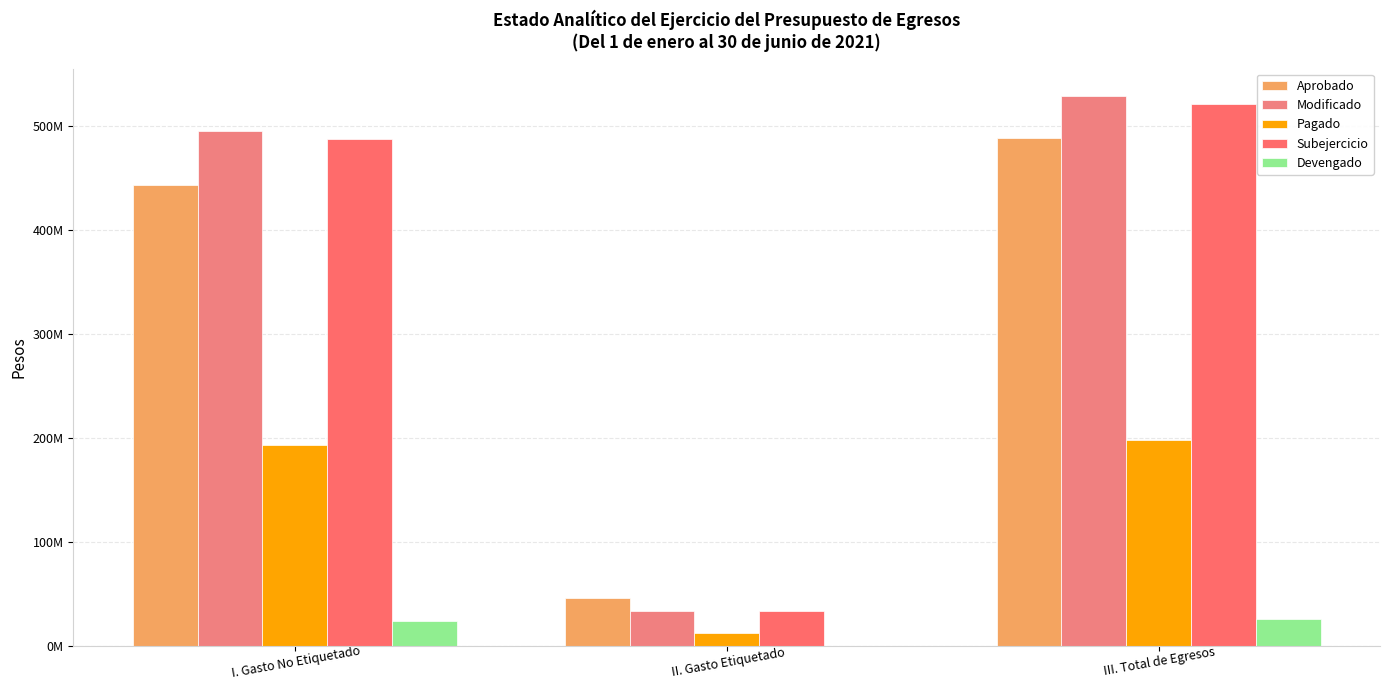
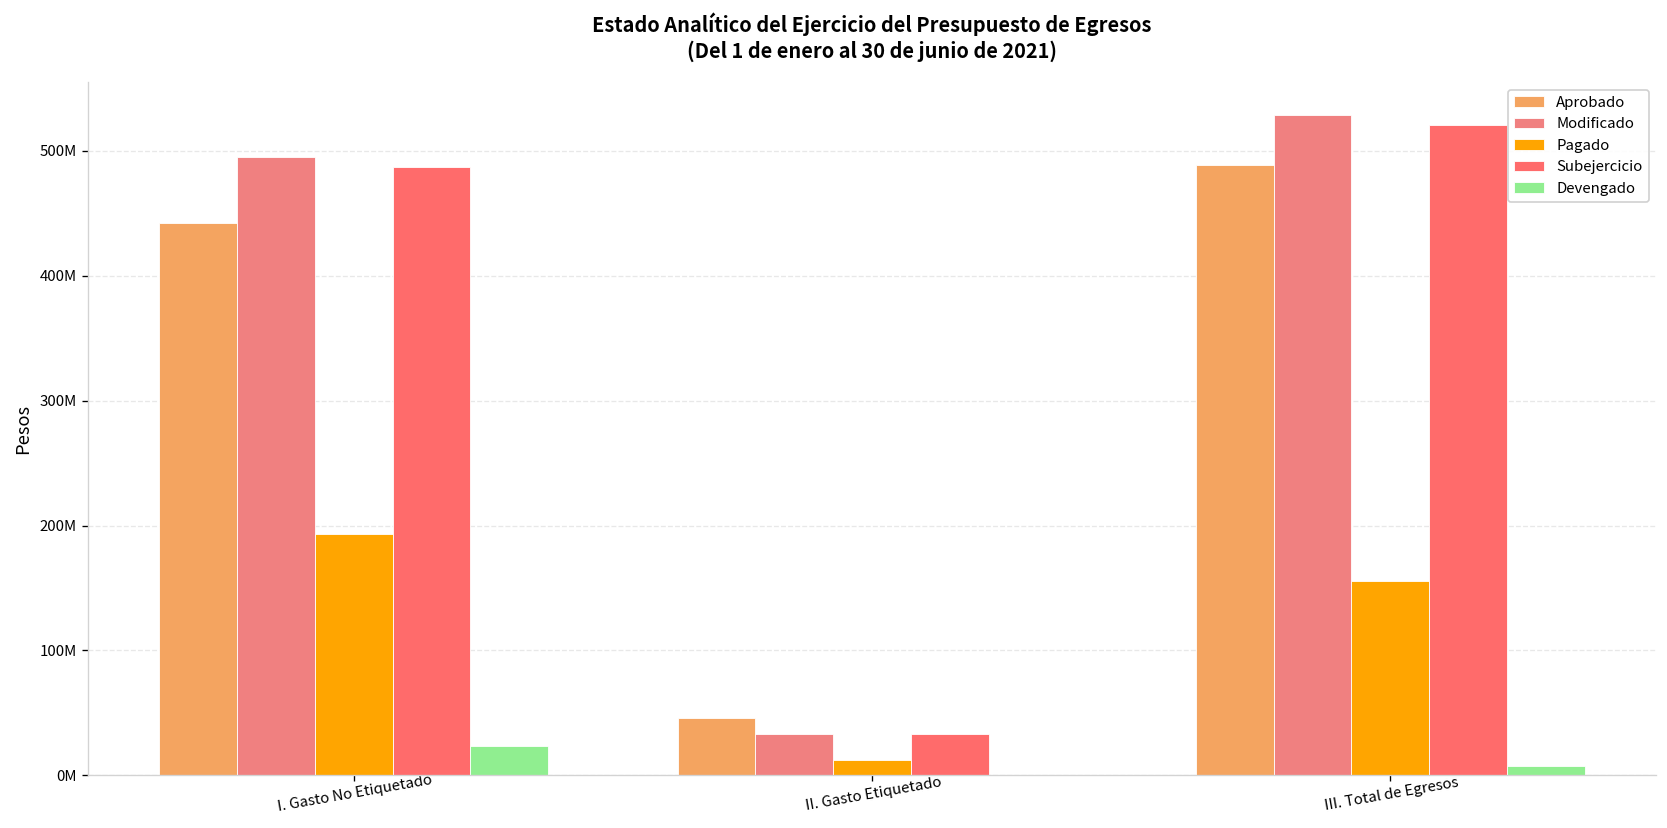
  {
    "Pagado": {
      "I. Gasto No Etiquetado": 193000000,
      "II. Gasto Etiquetado": 13000000,
-     "III. Total de Egresos": 198000000
+     "III. Total de Egresos": 155000000
    },
    "Devengado": {
      "I. Gasto No Etiquetado": 24000000,
      "II. Gasto Etiquetado": 0,
-     "III. Total de Egresos": 26000000
+     "III. Total de Egresos": 8000000
    }
  }
